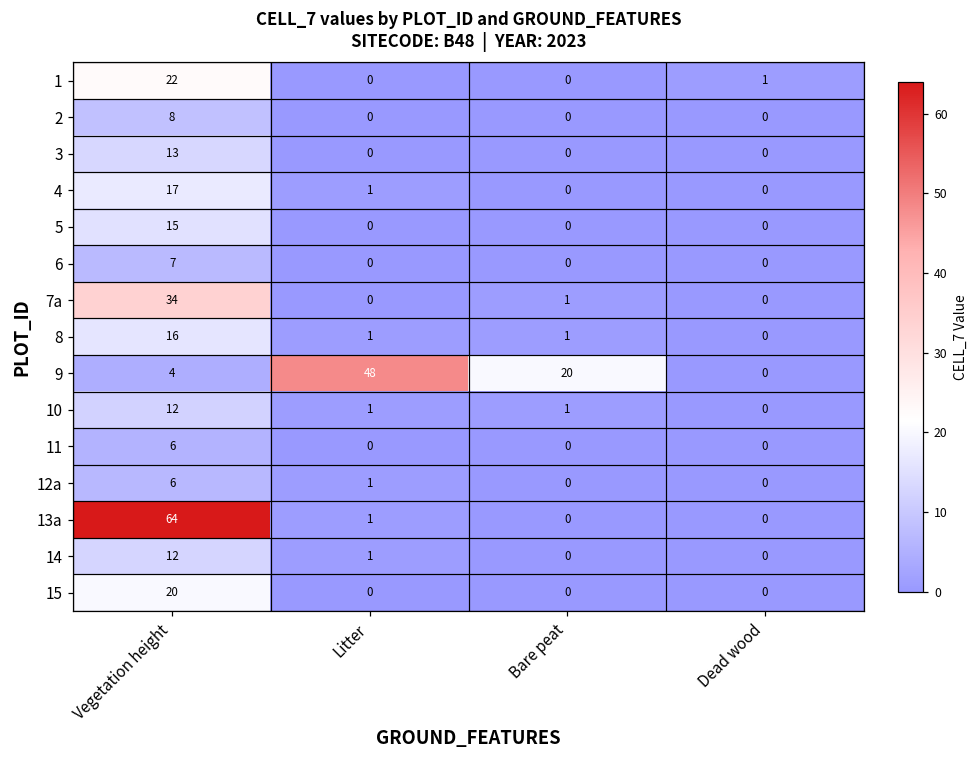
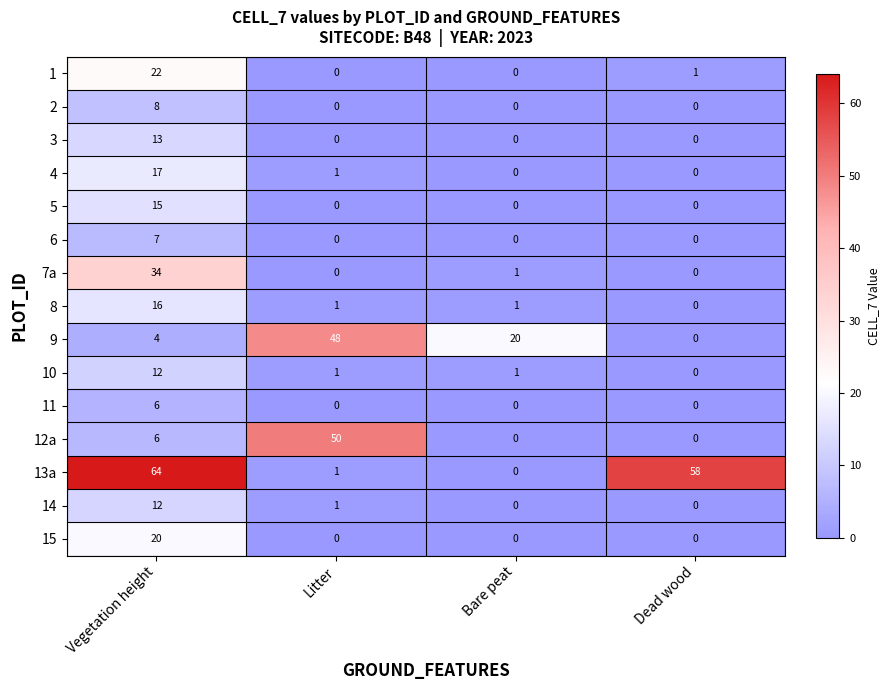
  {
    "1": {
      "Vegetation height": 22,
      "Litter": 0,
      "Bare peat": 0,
      "Dead wood": 1
    },
    "2": {
      "Vegetation height": 8,
      "Litter": 0,
      "Bare peat": 0,
      "Dead wood": 0
    },
    "3": {
      "Vegetation height": 13,
      "Litter": 0,
      "Bare peat": 0,
      "Dead wood": 0
    },
    "4": {
      "Vegetation height": 17,
      "Litter": 1,
      "Bare peat": 0,
      "Dead wood": 0
    },
    "5": {
      "Vegetation height": 15,
      "Litter": 0,
      "Bare peat": 0,
      "Dead wood": 0
    },
    "6": {
      "Vegetation height": 7,
      "Litter": 0,
      "Bare peat": 0,
      "Dead wood": 0
    },
    "7a": {
      "Vegetation height": 34,
      "Litter": 0,
      "Bare peat": 1,
      "Dead wood": 0
    },
    "8": {
      "Vegetation height": 16,
      "Litter": 1,
      "Bare peat": 1,
      "Dead wood": 0
    },
    "9": {
      "Vegetation height": 4,
      "Litter": 48,
      "Bare peat": 20,
      "Dead wood": 0
    },
    "10": {
      "Vegetation height": 12,
      "Litter": 1,
      "Bare peat": 1,
      "Dead wood": 0
    },
    "11": {
      "Vegetation height": 6,
      "Litter": 0,
      "Bare peat": 0,
      "Dead wood": 0
    },
    "12a": {
      "Vegetation height": 6,
-     "Litter": 1,
+     "Litter": 50,
      "Bare peat": 0,
      "Dead wood": 0
    },
    "13a": {
      "Vegetation height": 64,
      "Litter": 1,
      "Bare peat": 0,
-     "Dead wood": 0
+     "Dead wood": 58
    },
    "14": {
      "Vegetation height": 12,
      "Litter": 1,
      "Bare peat": 0,
      "Dead wood": 0
    },
    "15": {
      "Vegetation height": 20,
      "Litter": 0,
      "Bare peat": 0,
      "Dead wood": 0
    }
  }
